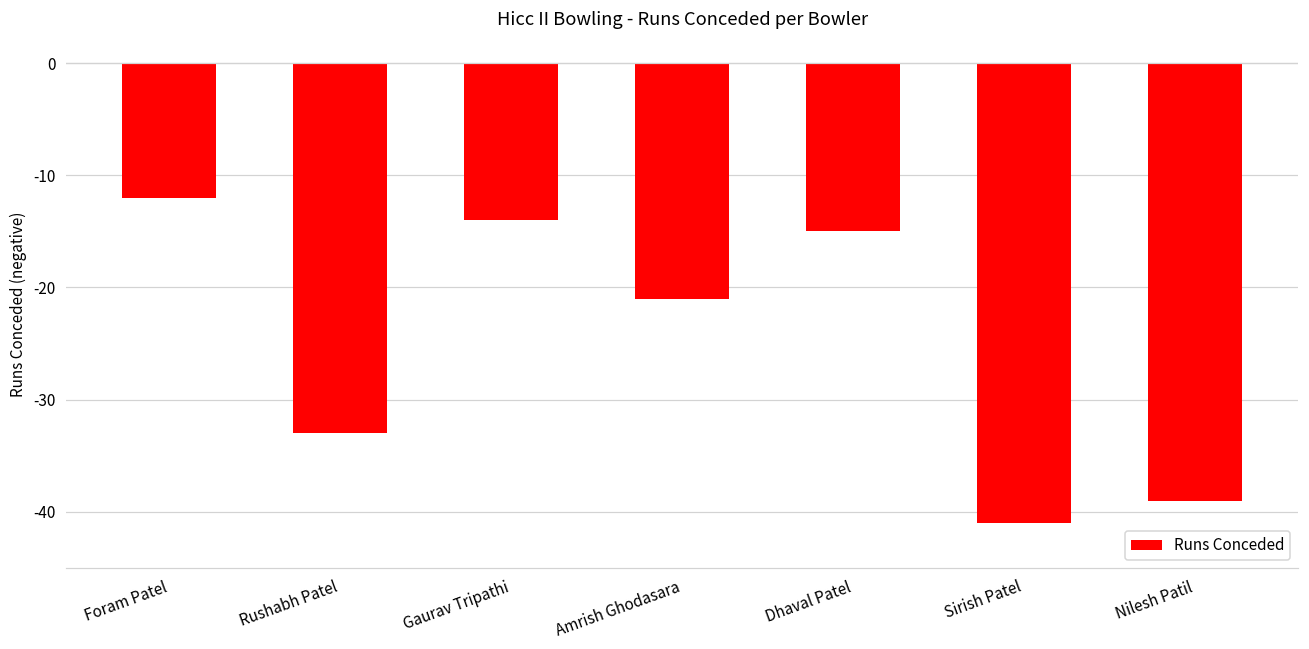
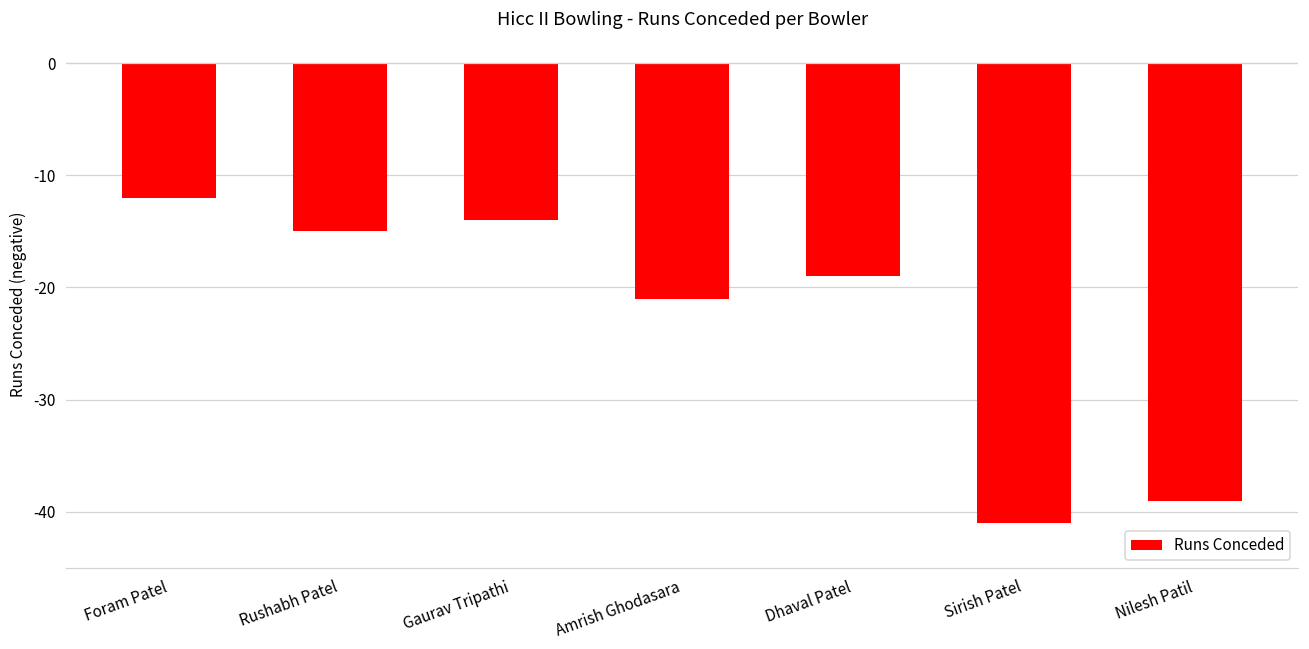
  {
    "Foram Patel": -12.0,
-   "Rushabh Patel": -33.0,
+   "Rushabh Patel": -15.0,
    "Gaurav Tripathi": -14.0,
    "Amrish Ghodasara": -21.0,
-   "Dhaval Patel": -15.0,
+   "Dhaval Patel": -19.0,
    "Sirish Patel": -41.0,
    "Nilesh Patil": -39.0
  }
